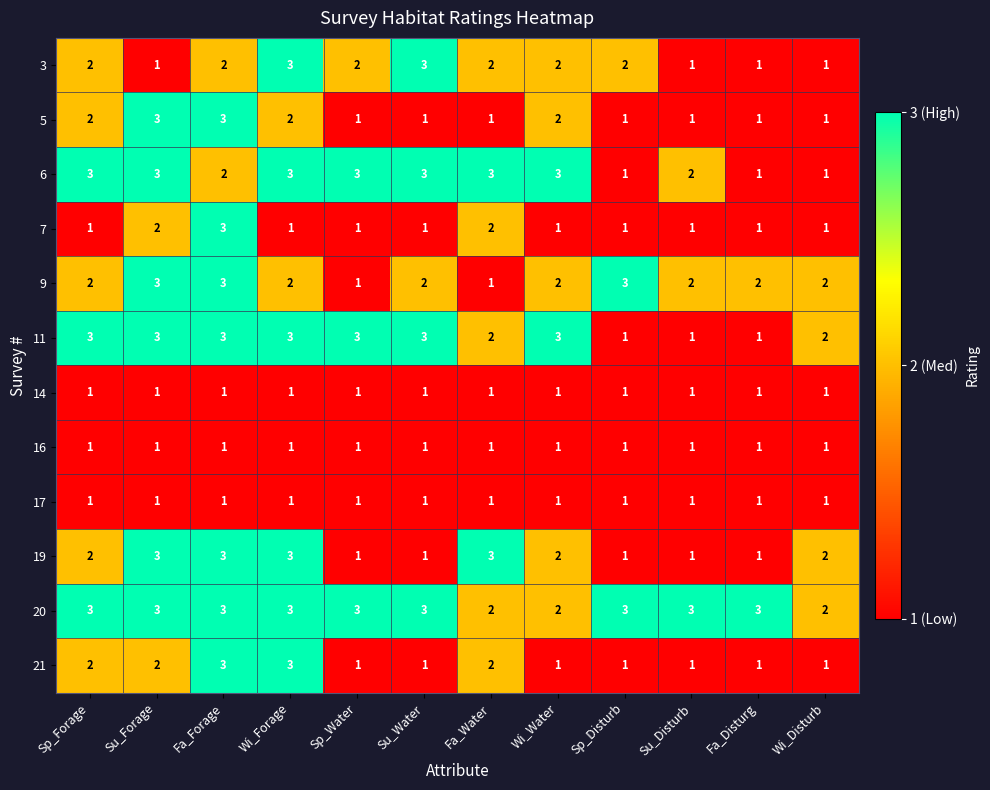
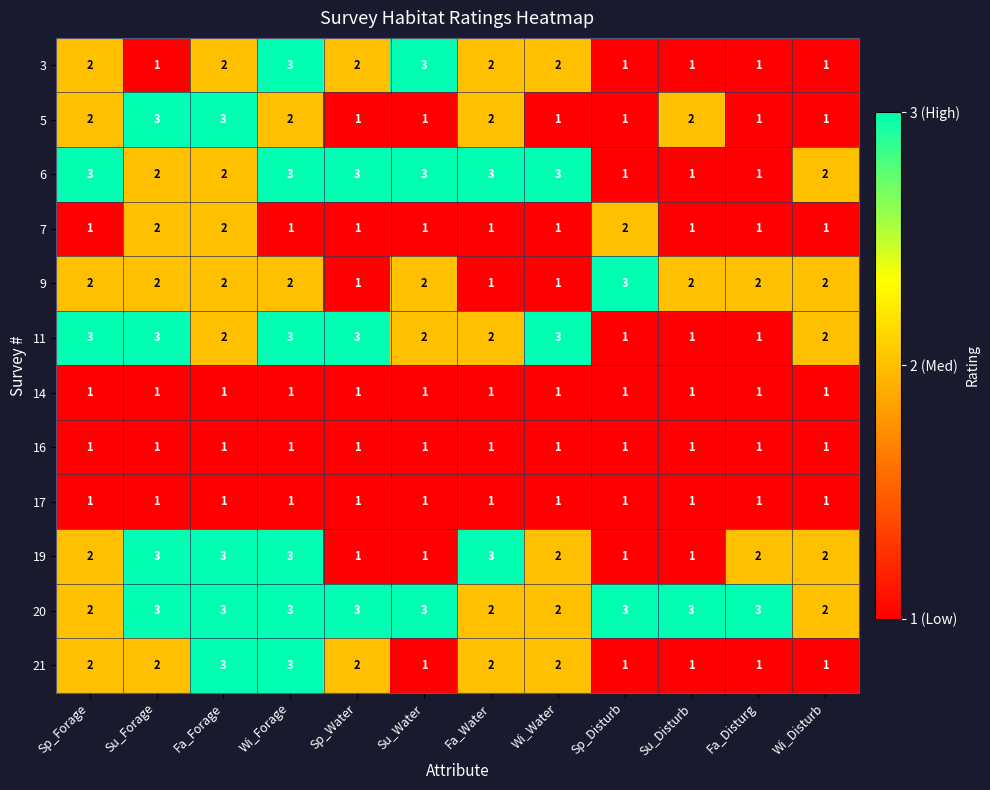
  {
    "3": {
      "Sp_Forage": 2,
      "Su_Forage": 1,
      "Fa_Forage": 2,
      "Wi_Forage": 3,
      "Sp_Water": 2,
      "Su_Water": 3,
      "Fa_Water": 2,
      "Wi_Water": 2,
-     "Sp_Disturb": 2,
+     "Sp_Disturb": 1,
      "Su_Disturb": 1,
      "Fa_Disturg": 1,
      "Wi_Disturb": 1
    },
    "5": {
      "Sp_Forage": 2,
      "Su_Forage": 3,
      "Fa_Forage": 3,
      "Wi_Forage": 2,
      "Sp_Water": 1,
      "Su_Water": 1,
-     "Fa_Water": 1,
-     "Wi_Water": 2,
+     "Fa_Water": 2,
+     "Wi_Water": 1,
      "Sp_Disturb": 1,
-     "Su_Disturb": 1,
+     "Su_Disturb": 2,
      "Fa_Disturg": 1,
      "Wi_Disturb": 1
    },
    "6": {
      "Sp_Forage": 3,
-     "Su_Forage": 3,
+     "Su_Forage": 2,
      "Fa_Forage": 2,
      "Wi_Forage": 3,
      "Sp_Water": 3,
      "Su_Water": 3,
      "Fa_Water": 3,
      "Wi_Water": 3,
      "Sp_Disturb": 1,
-     "Su_Disturb": 2,
+     "Su_Disturb": 1,
      "Fa_Disturg": 1,
-     "Wi_Disturb": 1
+     "Wi_Disturb": 2
    },
    "7": {
      "Sp_Forage": 1,
      "Su_Forage": 2,
-     "Fa_Forage": 3,
+     "Fa_Forage": 2,
      "Wi_Forage": 1,
      "Sp_Water": 1,
      "Su_Water": 1,
-     "Fa_Water": 2,
+     "Fa_Water": 1,
      "Wi_Water": 1,
-     "Sp_Disturb": 1,
+     "Sp_Disturb": 2,
      "Su_Disturb": 1,
      "Fa_Disturg": 1,
      "Wi_Disturb": 1
    },
    "9": {
      "Sp_Forage": 2,
-     "Su_Forage": 3,
-     "Fa_Forage": 3,
+     "Su_Forage": 2,
+     "Fa_Forage": 2,
      "Wi_Forage": 2,
      "Sp_Water": 1,
      "Su_Water": 2,
      "Fa_Water": 1,
-     "Wi_Water": 2,
+     "Wi_Water": 1,
      "Sp_Disturb": 3,
      "Su_Disturb": 2,
      "Fa_Disturg": 2,
      "Wi_Disturb": 2
    },
    "11": {
      "Sp_Forage": 3,
      "Su_Forage": 3,
-     "Fa_Forage": 3,
+     "Fa_Forage": 2,
      "Wi_Forage": 3,
      "Sp_Water": 3,
-     "Su_Water": 3,
+     "Su_Water": 2,
      "Fa_Water": 2,
      "Wi_Water": 3,
      "Sp_Disturb": 1,
      "Su_Disturb": 1,
      "Fa_Disturg": 1,
      "Wi_Disturb": 2
    },
    "14": {
      "Sp_Forage": 1,
      "Su_Forage": 1,
      "Fa_Forage": 1,
      "Wi_Forage": 1,
      "Sp_Water": 1,
      "Su_Water": 1,
      "Fa_Water": 1,
      "Wi_Water": 1,
      "Sp_Disturb": 1,
      "Su_Disturb": 1,
      "Fa_Disturg": 1,
      "Wi_Disturb": 1
    },
    "16": {
      "Sp_Forage": 1,
      "Su_Forage": 1,
      "Fa_Forage": 1,
      "Wi_Forage": 1,
      "Sp_Water": 1,
      "Su_Water": 1,
      "Fa_Water": 1,
      "Wi_Water": 1,
      "Sp_Disturb": 1,
      "Su_Disturb": 1,
      "Fa_Disturg": 1,
      "Wi_Disturb": 1
    },
    "17": {
      "Sp_Forage": 1,
      "Su_Forage": 1,
      "Fa_Forage": 1,
      "Wi_Forage": 1,
      "Sp_Water": 1,
      "Su_Water": 1,
      "Fa_Water": 1,
      "Wi_Water": 1,
      "Sp_Disturb": 1,
      "Su_Disturb": 1,
      "Fa_Disturg": 1,
      "Wi_Disturb": 1
    },
    "19": {
      "Sp_Forage": 2,
      "Su_Forage": 3,
      "Fa_Forage": 3,
      "Wi_Forage": 3,
      "Sp_Water": 1,
      "Su_Water": 1,
      "Fa_Water": 3,
      "Wi_Water": 2,
      "Sp_Disturb": 1,
      "Su_Disturb": 1,
-     "Fa_Disturg": 1,
+     "Fa_Disturg": 2,
      "Wi_Disturb": 2
    },
    "20": {
-     "Sp_Forage": 3,
+     "Sp_Forage": 2,
      "Su_Forage": 3,
      "Fa_Forage": 3,
      "Wi_Forage": 3,
      "Sp_Water": 3,
      "Su_Water": 3,
      "Fa_Water": 2,
      "Wi_Water": 2,
      "Sp_Disturb": 3,
      "Su_Disturb": 3,
      "Fa_Disturg": 3,
      "Wi_Disturb": 2
    },
    "21": {
      "Sp_Forage": 2,
      "Su_Forage": 2,
      "Fa_Forage": 3,
      "Wi_Forage": 3,
-     "Sp_Water": 1,
+     "Sp_Water": 2,
      "Su_Water": 1,
      "Fa_Water": 2,
-     "Wi_Water": 1,
+     "Wi_Water": 2,
      "Sp_Disturb": 1,
      "Su_Disturb": 1,
      "Fa_Disturg": 1,
      "Wi_Disturb": 1
    }
  }
